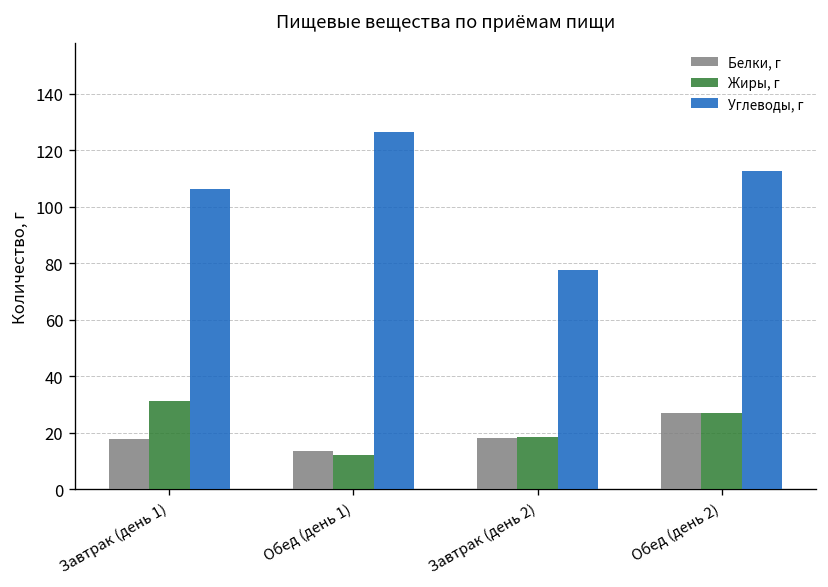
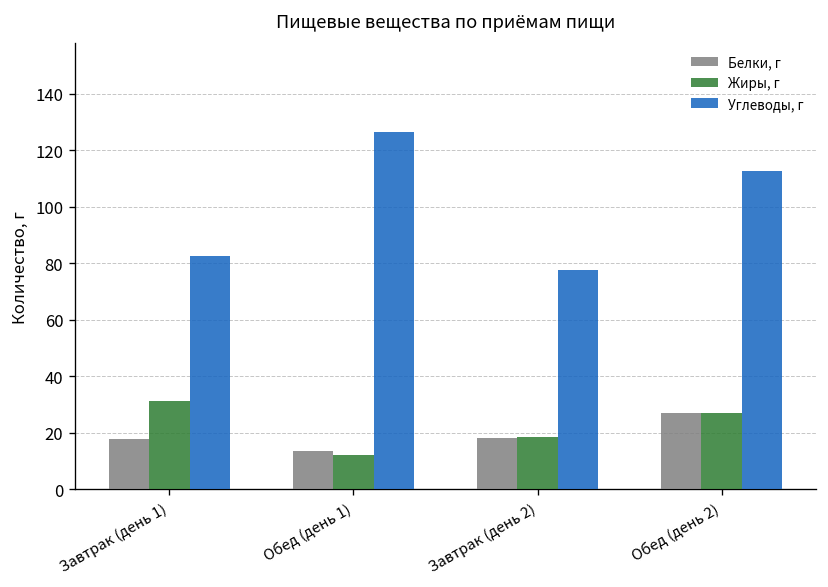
  {
    "Белки, г": {
      "Завтрак (день 1)": 18,
      "Обед (день 1)": 14,
      "Завтрак (день 2)": 18,
      "Обед (день 2)": 27
    },
    "Жиры, г": {
      "Завтрак (день 1)": 31,
      "Обед (день 1)": 12,
      "Завтрак (день 2)": 19,
      "Обед (день 2)": 27
    },
    "Углеводы, г": {
-     "Завтрак (день 1)": 106,
+     "Завтрак (день 1)": 83,
      "Обед (день 1)": 126,
      "Завтрак (день 2)": 78,
      "Обед (день 2)": 113
    }
  }
